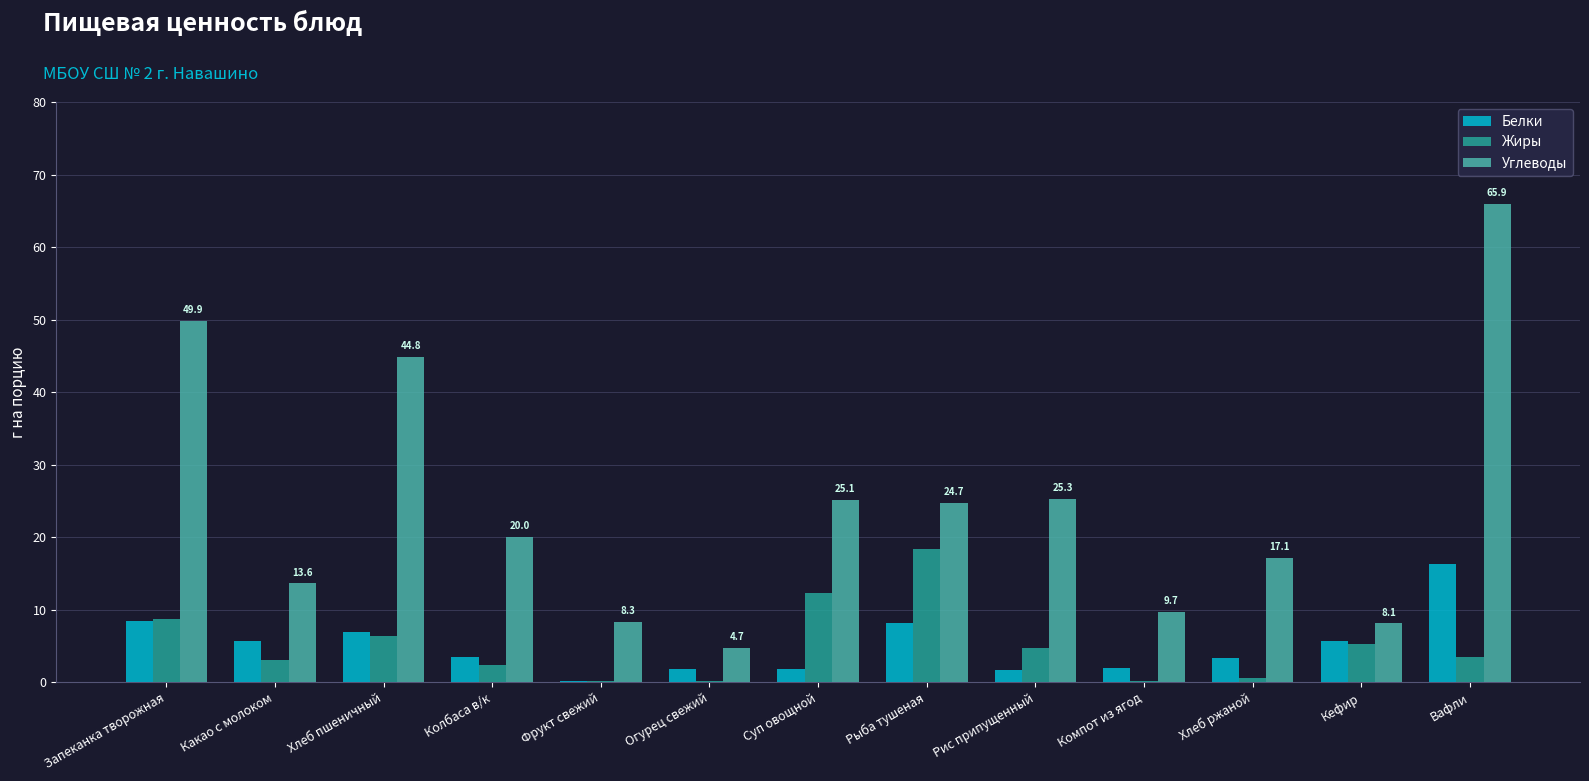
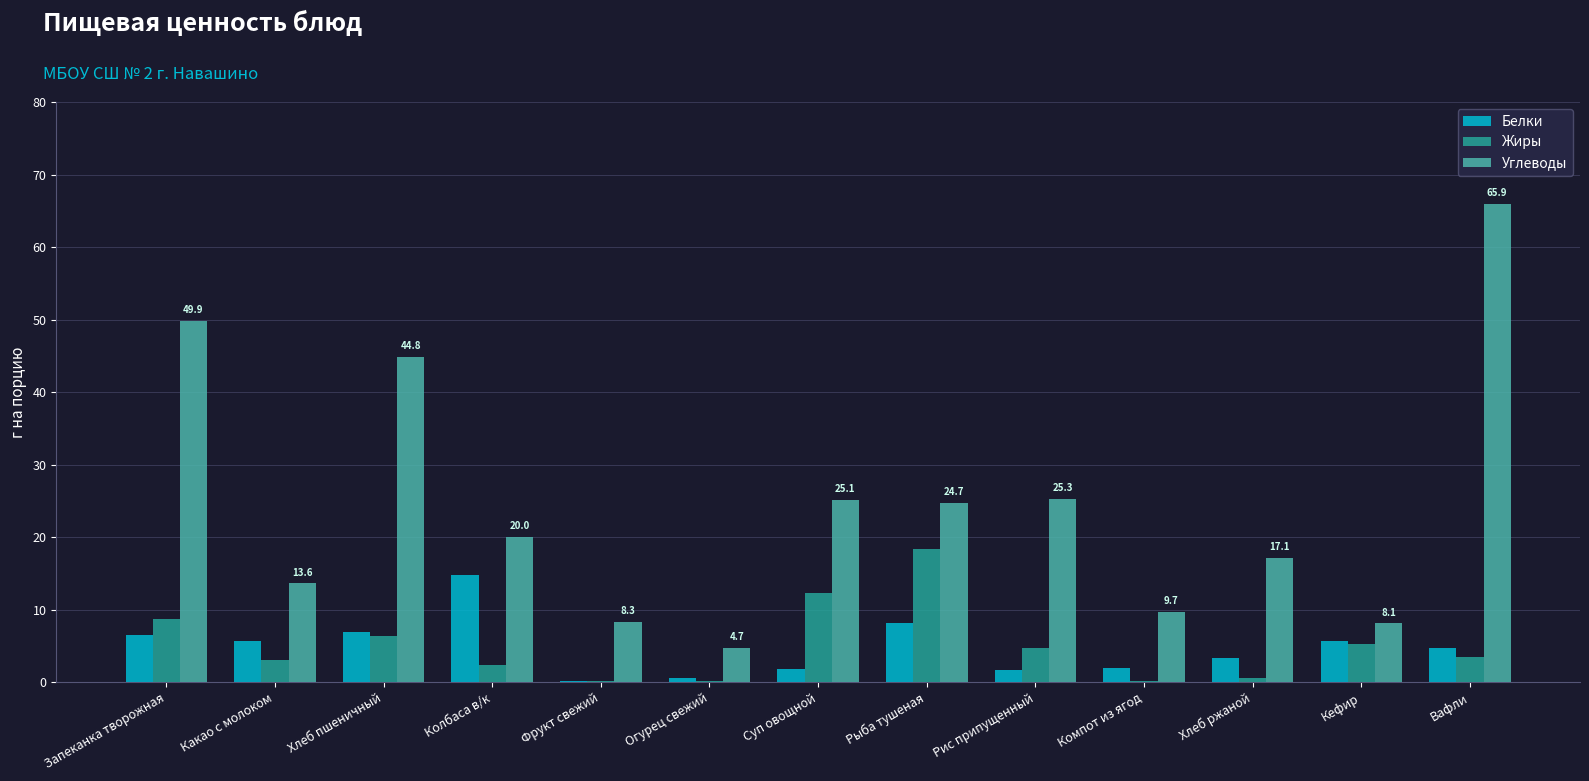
  {
    "Белки": {
-     "Запеканка творожная": 8,
+     "Запеканка творожная": 7,
      "Какао с молоком": 6,
      "Хлеб пшеничный": 7,
-     "Колбаса в/к": 3,
-     "Огурец свежий": 2,
+     "Колбаса в/к": 15,
+     "Огурец свежий": 1,
      "Суп овощной": 2,
      "Рыба тушеная": 8,
      "Рис припущенный": 2,
      "Компот из ягод": 2,
      "Хлеб ржаной": 3,
      "Кефир": 6,
-     "Вафли": 16
+     "Вафли": 5
    }
  }
